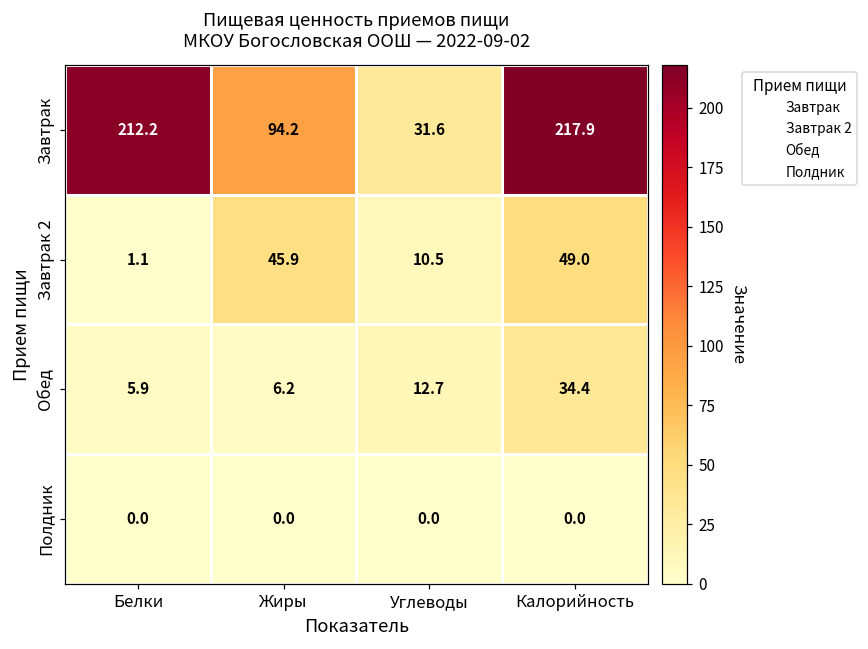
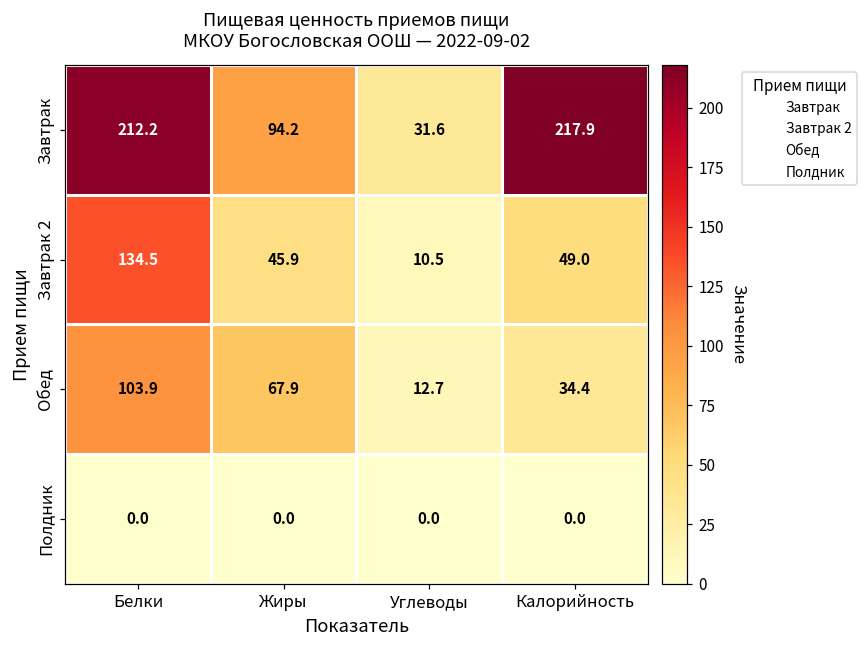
  {
    "Завтрак": {
      "Белки": 212.2,
      "Жиры": 94.2,
      "Углеводы": 31.6,
      "Калорийность": 217.9
    },
    "Завтрак 2": {
-     "Белки": 1.1,
+     "Белки": 134.5,
      "Жиры": 45.9,
      "Углеводы": 10.5,
      "Калорийность": 49.0
    },
    "Обед": {
-     "Белки": 5.9,
-     "Жиры": 6.2,
+     "Белки": 103.9,
+     "Жиры": 67.9,
      "Углеводы": 12.7,
      "Калорийность": 34.4
    },
    "Полдник": {
      "Белки": 0.0,
      "Жиры": 0.0,
      "Углеводы": 0.0,
      "Калорийность": 0.0
    }
  }
